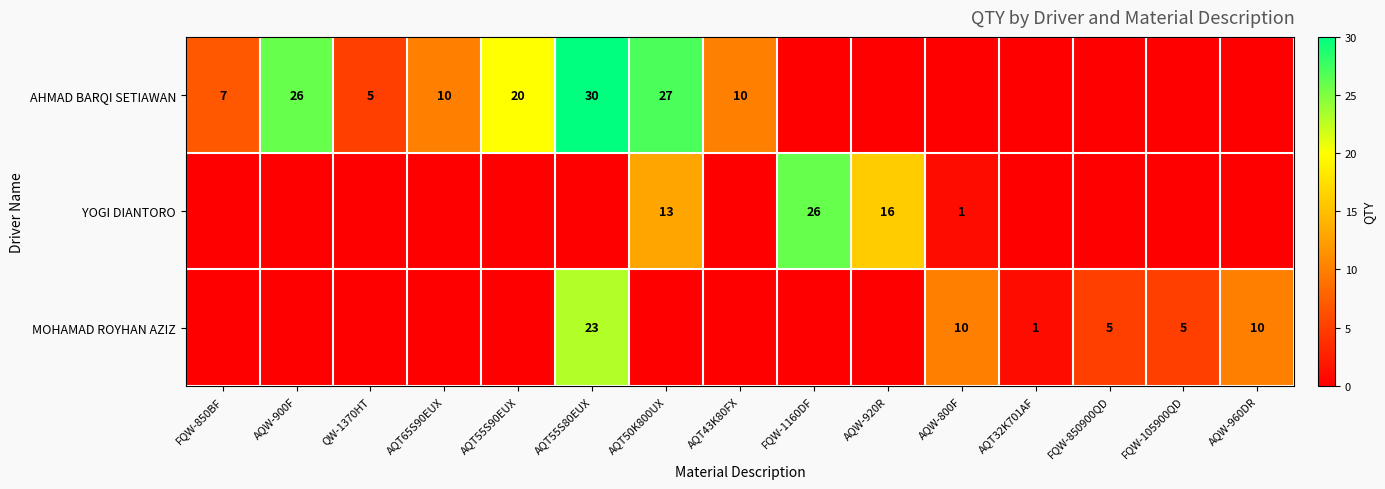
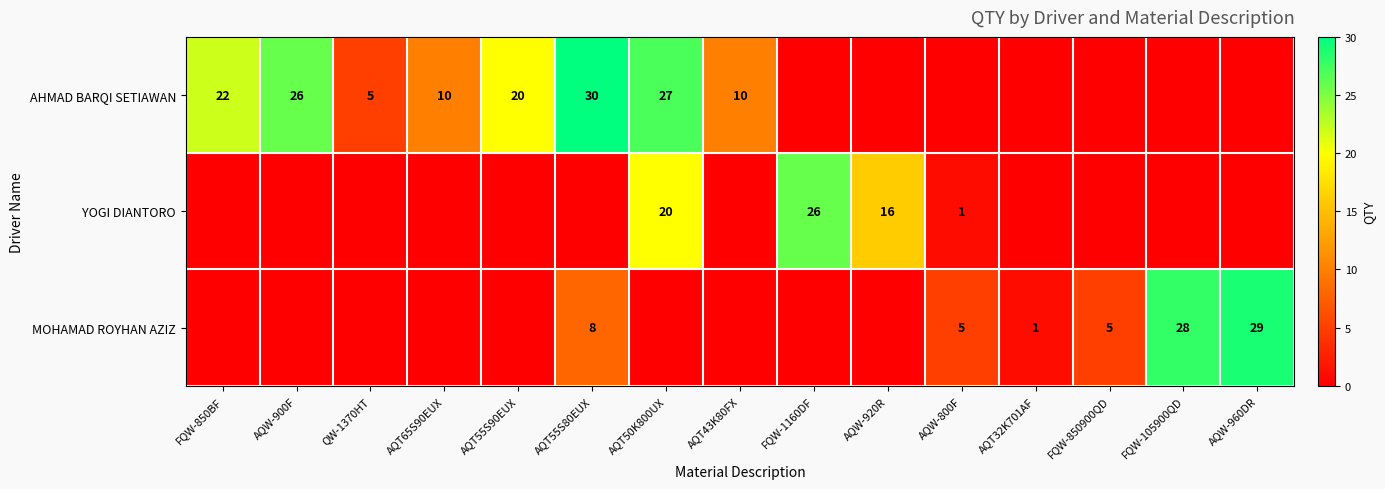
  {
    "AHMAD BARQI SETIAWAN": {
-     "FQW-850BF": 7,
+     "FQW-850BF": 22,
      "AQW-900F": 26,
      "QW-1370HT": 5,
      "AQT65S90EUX": 10,
      "AQT55S90EUX": 20,
      "AQT55S80EUX": 30,
      "AQT50K800UX": 27,
      "AQT43K80FX": 10
    },
    "YOGI DIANTORO": {
-     "AQT50K800UX": 13,
+     "AQT50K800UX": 20,
      "FQW-1160DF": 26,
      "AQW-920R": 16,
      "AQW-800F": 1
    },
    "MOHAMAD ROYHAN AZIZ": {
-     "AQT55S80EUX": 23,
-     "AQW-800F": 10,
+     "AQT55S80EUX": 8,
+     "AQW-800F": 5,
      "AQT32K701AF": 1,
      "FQW-850900QD": 5,
-     "FQW-105900QD": 5,
-     "AQW-960DR": 10
+     "FQW-105900QD": 28,
+     "AQW-960DR": 29
    }
  }
